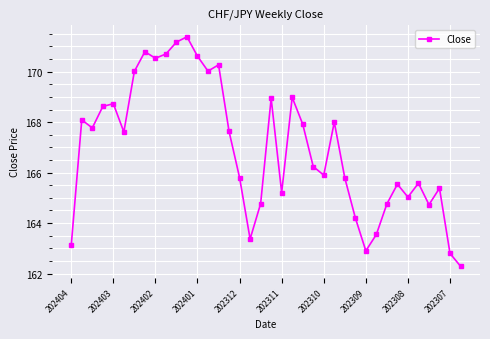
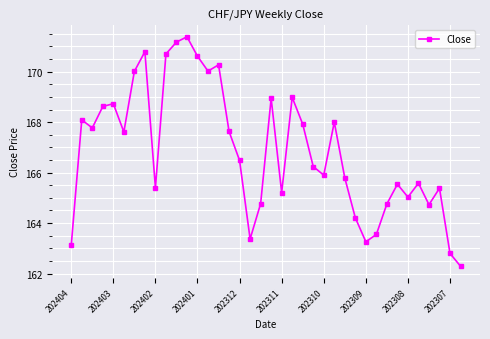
  {
    "202404": 163.1,
    "202403": 168.7,
-   "202402": 170.5,
+   "202402": 165.4,
    "202401": 170.6,
-   "202312": 165.8,
+   "202312": 166.5,
    "202311": 165.2,
    "202310": 165.9,
-   "202309": 162.9,
+   "202309": 163.3,
    "202308": 165.0,
    "202307": 162.8
  }
